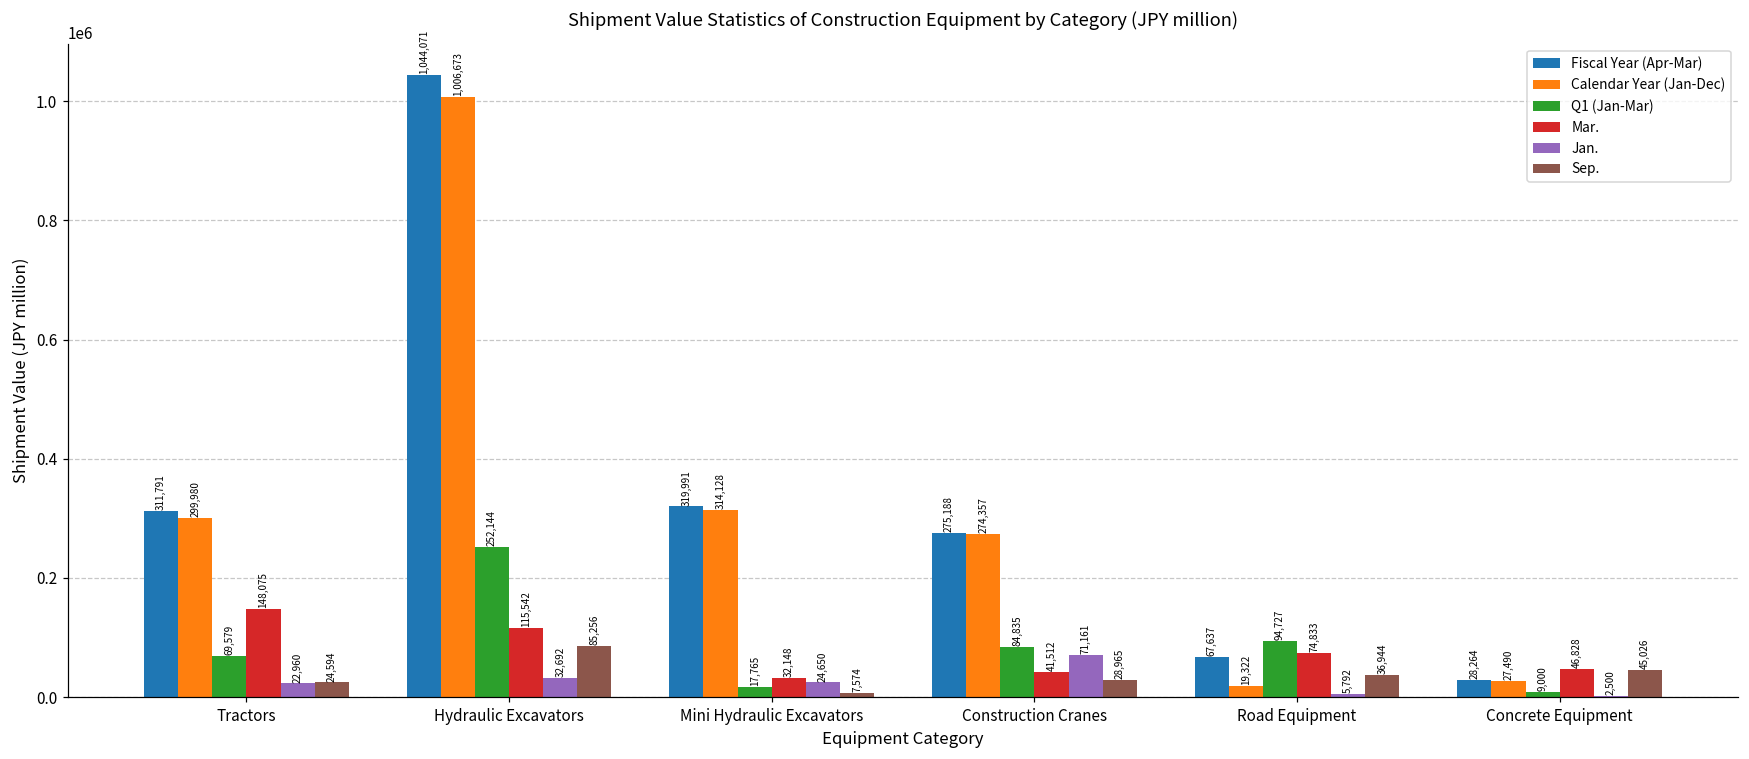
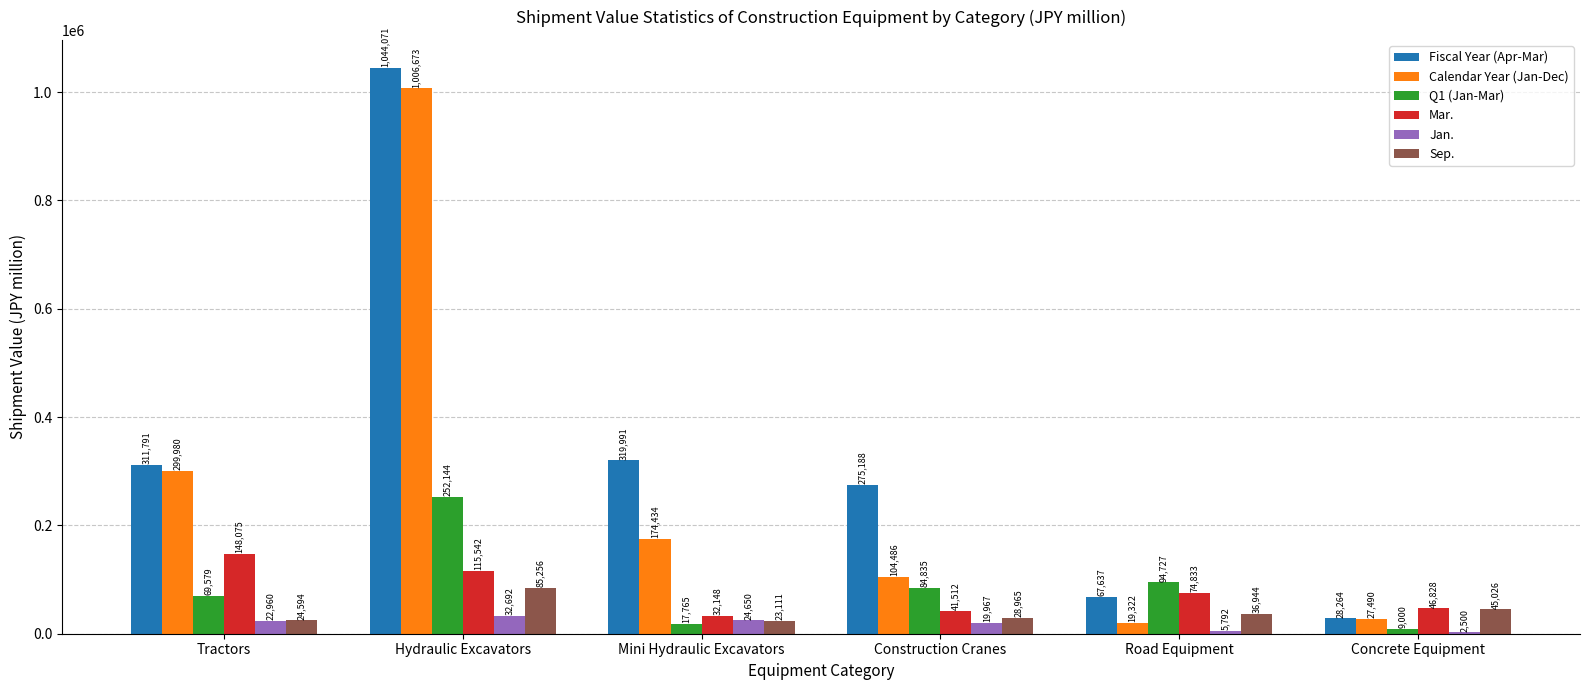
  {
    "Fiscal Year (Apr-Mar)": {
      "Tractors": "311,791",
      "Hydraulic Excavators": "1,044,071",
      "Mini Hydraulic Excavators": "319,991",
      "Construction Cranes": "275,188",
      "Road Equipment": "67,637",
      "Concrete Equipment": "28,264"
    },
    "Calendar Year (Jan-Dec)": {
      "Tractors": "299,980",
      "Hydraulic Excavators": "1,006,673",
-     "Mini Hydraulic Excavators": "314,128",
-     "Construction Cranes": "274,357",
+     "Mini Hydraulic Excavators": "174,434",
+     "Construction Cranes": "104,486",
      "Road Equipment": "19,322",
      "Concrete Equipment": "27,490"
    },
    "Q1 (Jan-Mar)": {
      "Tractors": "69,579",
      "Hydraulic Excavators": "252,144",
      "Mini Hydraulic Excavators": "17,765",
      "Construction Cranes": "84,835",
      "Road Equipment": "94,727",
      "Concrete Equipment": "9,000"
    },
    "Mar.": {
      "Tractors": "148,075",
      "Hydraulic Excavators": "115,542",
      "Mini Hydraulic Excavators": "32,148",
      "Construction Cranes": "41,512",
      "Road Equipment": "74,833",
      "Concrete Equipment": "46,828"
    },
    "Jan.": {
      "Tractors": "22,960",
      "Hydraulic Excavators": "32,692",
      "Mini Hydraulic Excavators": "24,650",
-     "Construction Cranes": "71,161",
+     "Construction Cranes": "19,967",
      "Road Equipment": "5,792",
      "Concrete Equipment": "2,500"
    },
    "Sep.": {
      "Tractors": "24,594",
      "Hydraulic Excavators": "85,256",
-     "Mini Hydraulic Excavators": "7,574",
+     "Mini Hydraulic Excavators": "23,111",
      "Construction Cranes": "28,965",
      "Road Equipment": "36,944",
      "Concrete Equipment": "45,026"
    }
  }
